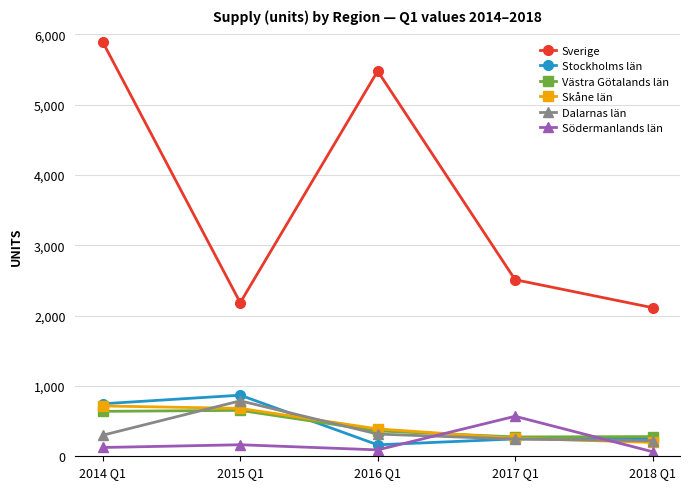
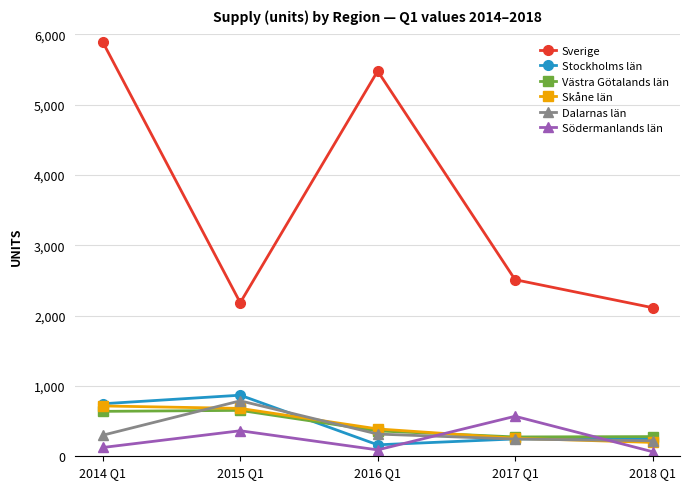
  {
    "Sverige": {
      "2014 Q1": "5,900",
      "2015 Q1": "2,200",
      "2016 Q1": "5,500",
      "2017 Q1": "2,500",
      "2018 Q1": "2,100"
    },
    "Stockholms län": {
      "2015 Q1": "900",
      "2016 Q1": "200"
    },
    "Västra Götalands län": {
      "2014 Q1": "600"
    },
    "Dalarnas län": {
      "2014 Q1": "300",
      "2015 Q1": "800",
      "2016 Q1": "300"
    },
    "Södermanlands län": {
      "2014 Q1": "100",
-     "2015 Q1": "200",
+     "2015 Q1": "400",
      "2016 Q1": "100",
      "2017 Q1": "600",
      "2018 Q1": "100"
    }
  }
